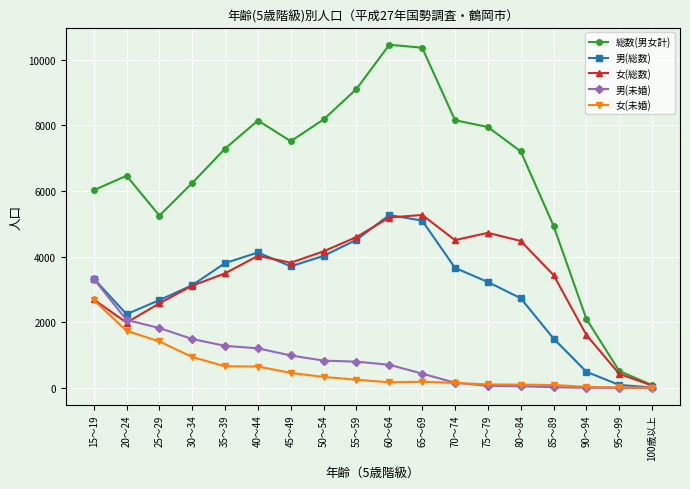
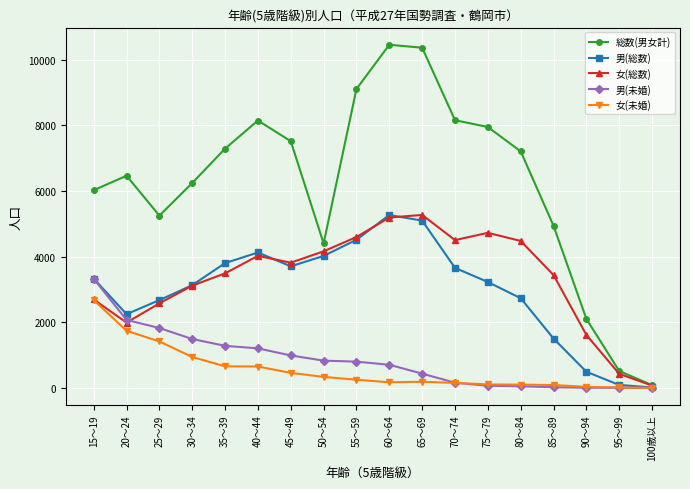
  {
    "総数(男女計)": {
      "15～19": 6000,
      "20～24": 6500,
      "25～29": 5200,
      "30～34": 6200,
      "35～39": 7300,
      "40～44": 8100,
      "45～49": 7500,
-     "50～54": 8200,
+     "50～54": 4400,
      "55～59": 9100,
      "60～64": 10500,
      "65～69": 10400,
      "70～74": 8200,
      "75～79": 7900,
      "80～84": 7200,
      "85～89": 4900,
      "90～94": 2100,
      "95～99": 500
    },
    "男(総数)": {
      "20～24": 2200,
      "25～29": 2700,
      "35～39": 3800,
      "40～44": 4100,
      "45～49": 3700,
      "50～54": 4000,
      "55～59": 4500,
      "65～69": 5100,
      "70～74": 3700,
      "75～79": 3200,
      "80～84": 2700,
      "85～89": 1500,
      "90～94": 500
    },
    "女(総数)": {
      "20～24": 2000,
      "25～29": 2600,
      "35～39": 3500,
      "40～44": 4000,
      "45～49": 3800,
      "50～54": 4200,
      "55～59": 4600,
      "65～69": 5300,
      "70～74": 4500,
      "75～79": 4700,
      "80～84": 4500,
      "85～89": 3400,
      "90～94": 1600,
      "95～99": 400
    },
    "男(未婚)": {
      "20～24": 2100,
      "25～29": 1800,
      "30～34": 1500,
      "35～39": 1300,
      "40～44": 1200,
      "45～49": 1000,
      "50～54": 800,
      "55～59": 800,
      "60～64": 700,
      "65～69": 400
    },
    "女(未婚)": {
      "20～24": 1700,
      "25～29": 1400,
      "30～34": 900,
      "35～39": 700,
      "40～44": 600,
      "45～49": 500,
      "50～54": 300,
      "55～59": 200,
      "60～64": 200,
      "65～69": 200
    }
  }
